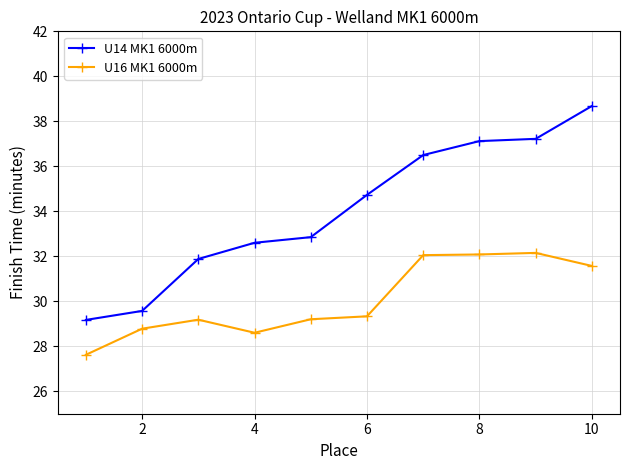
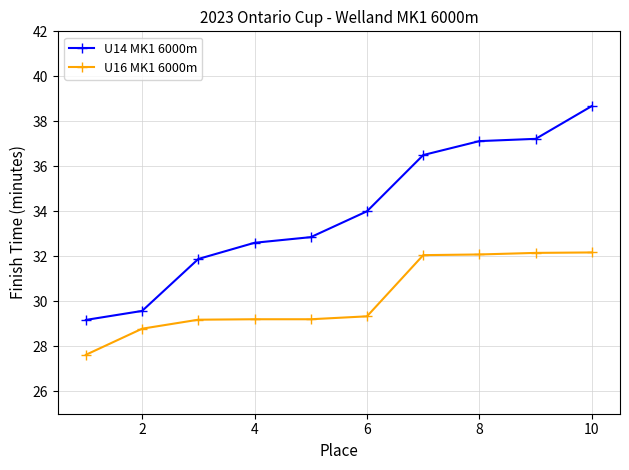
  {
    "U14 MK1 6000m": {
      "2": 29.6,
      "4": 32.6,
-     "6": 34.7,
+     "6": 34.0,
      "8": 37.1,
      "10": 38.7
    },
    "U16 MK1 6000m": {
      "2": 28.8,
-     "4": 28.6,
+     "4": 29.2,
      "6": 29.3,
      "8": 32.1,
-     "10": 31.6
+     "10": 32.2
    }
  }
